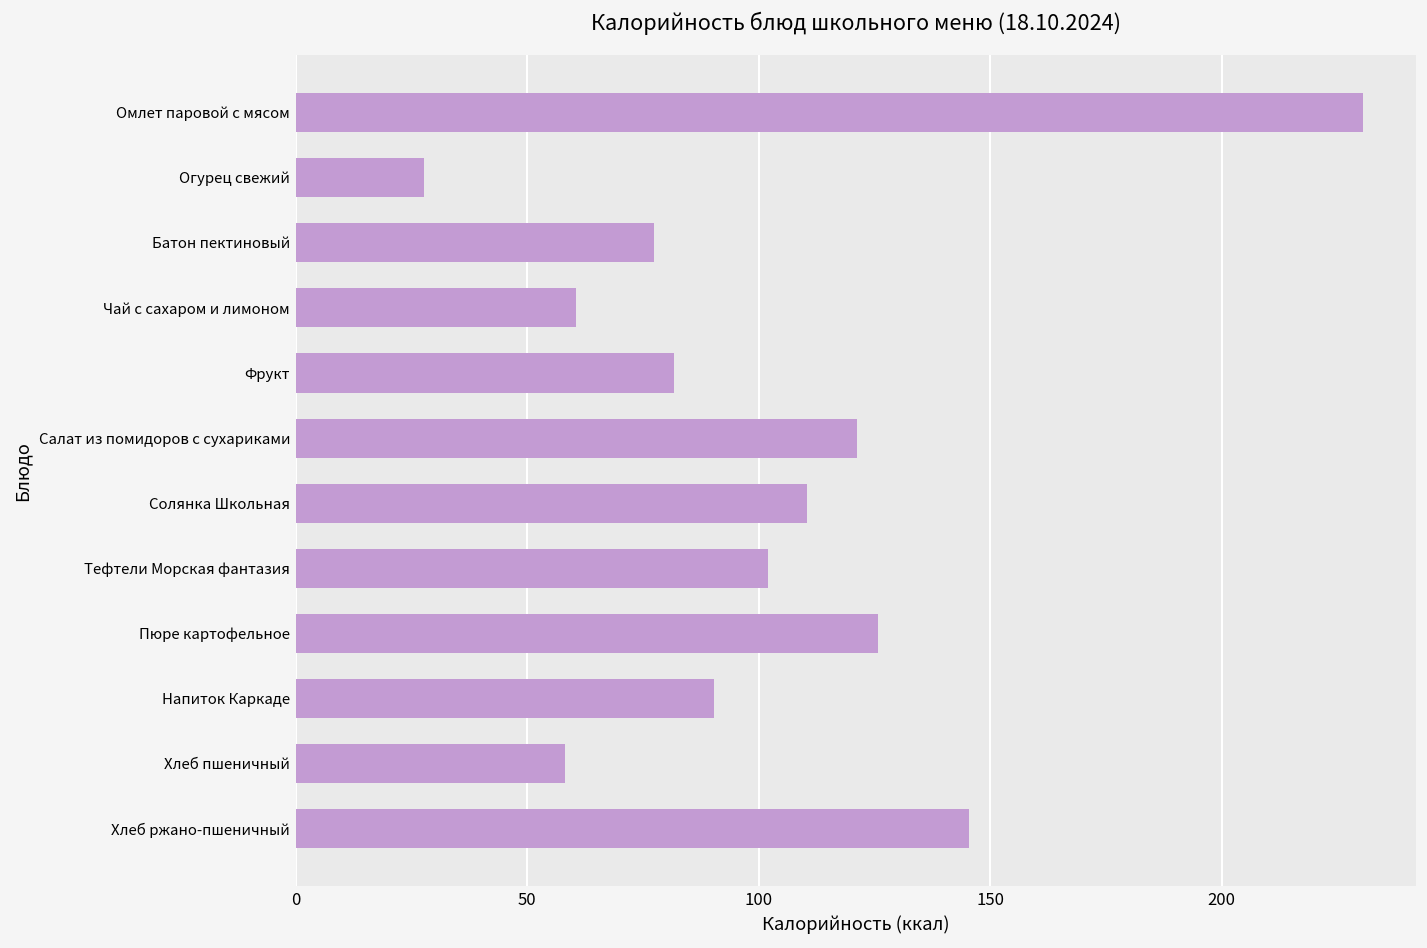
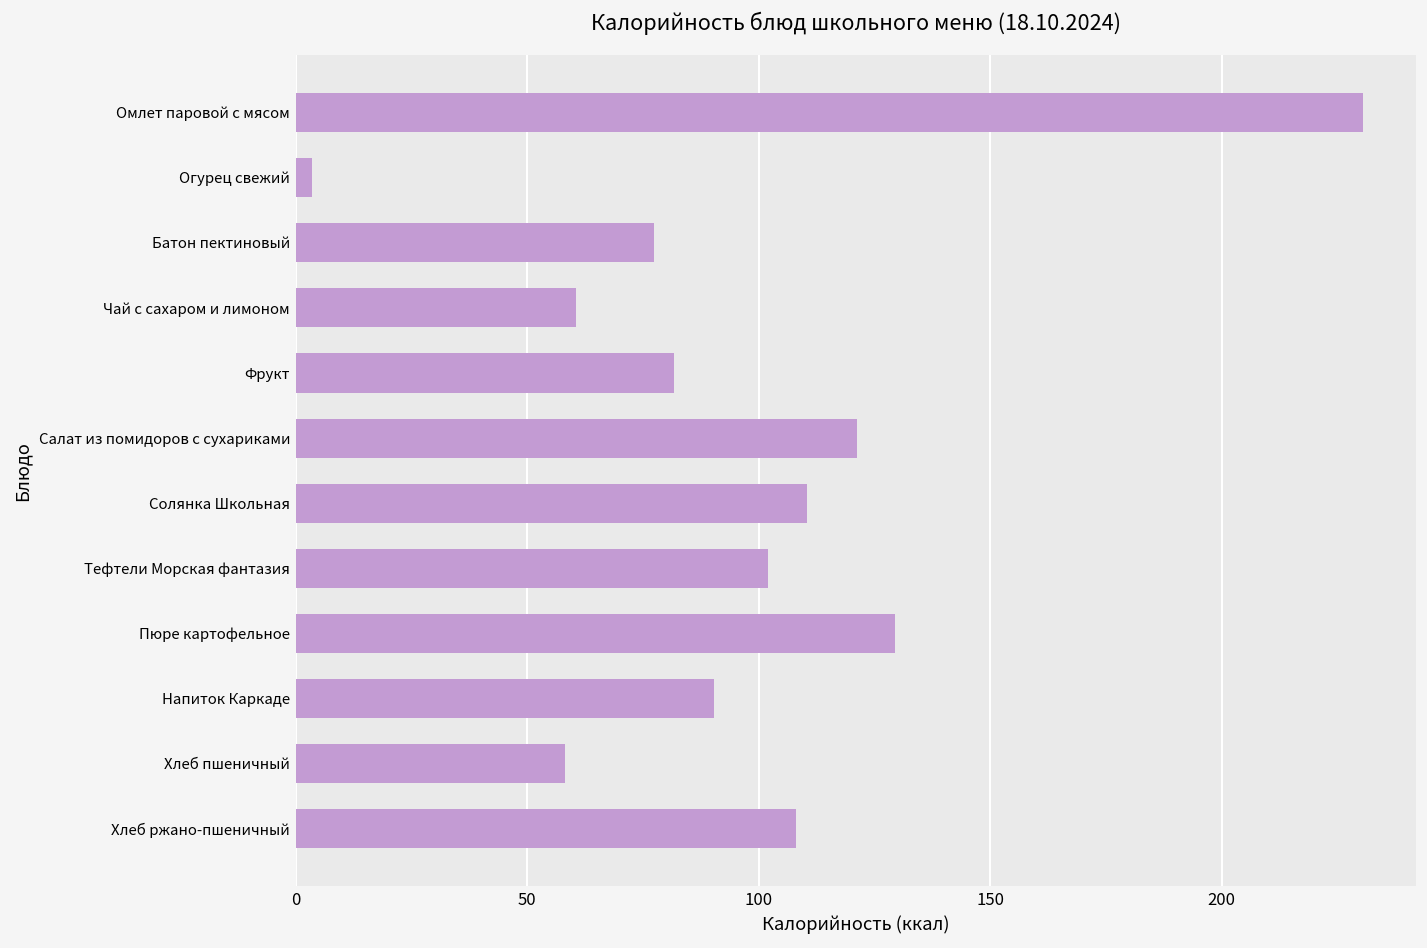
  {
    "Омлет паровой с мясом": 230,
-   "Огурец свежий": 28,
+   "Огурец свежий": 3,
    "Батон пектиновый": 77,
    "Чай с сахаром и лимоном": 61,
    "Фрукт": 82,
    "Салат из помидоров с сухариками": 121,
    "Солянка Школьная": 110,
    "Тефтели Морская фантазия": 102,
-   "Пюре картофельное": 126,
+   "Пюре картофельное": 130,
    "Напиток Каркаде": 90,
    "Хлеб пшеничный": 58,
-   "Хлеб ржано-пшеничный": 145
+   "Хлеб ржано-пшеничный": 108
  }
